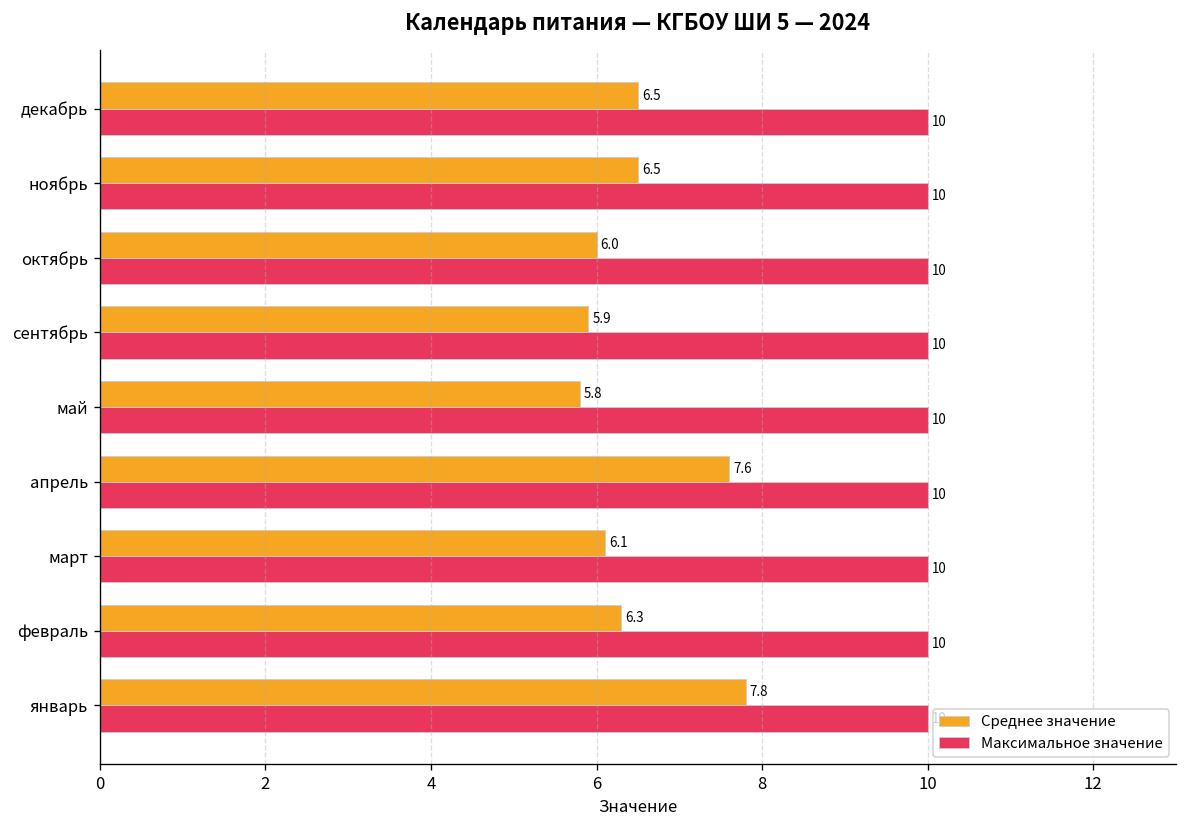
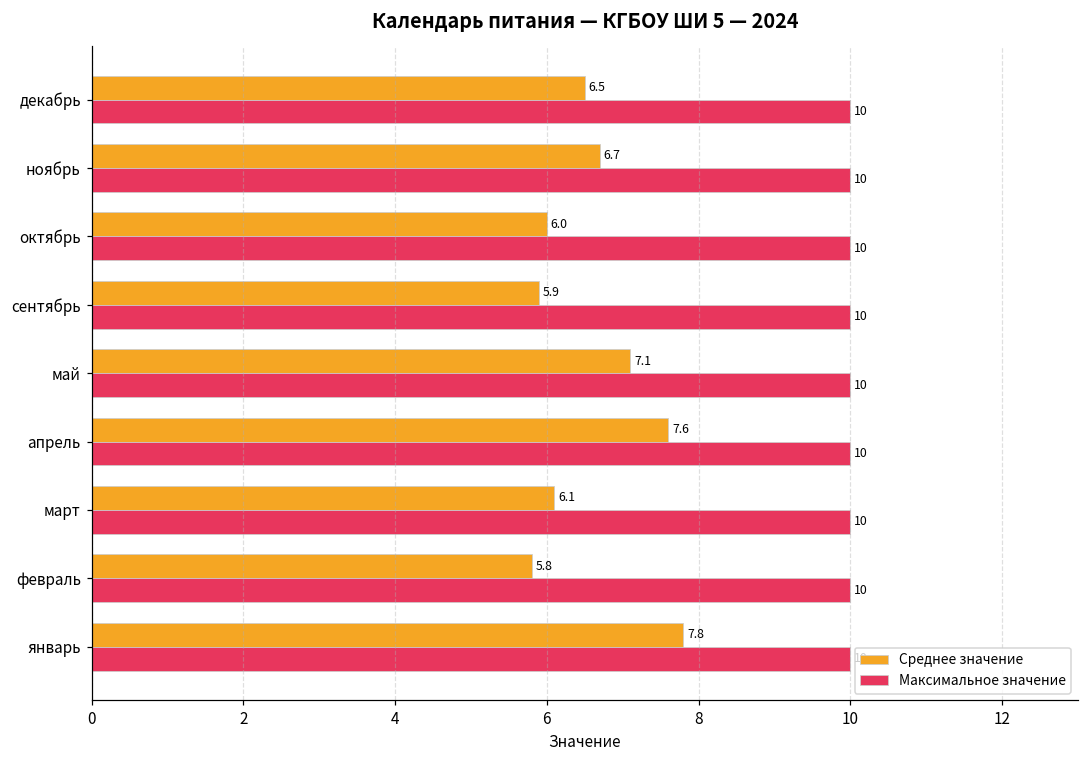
  {
    "Среднее значение": {
      "декабрь": 6.5,
-     "ноябрь": 6.5,
+     "ноябрь": 6.7,
      "октябрь": 6.0,
      "сентябрь": 5.9,
-     "май": 5.8,
+     "май": 7.1,
      "апрель": 7.6,
      "март": 6.1,
-     "февраль": 6.3,
+     "февраль": 5.8,
      "январь": 7.8
    },
    "Максимальное значение": {
      "декабрь": 10,
      "ноябрь": 10,
      "октябрь": 10,
      "сентябрь": 10,
      "май": 10,
      "апрель": 10,
      "март": 10,
      "февраль": 10
    }
  }
